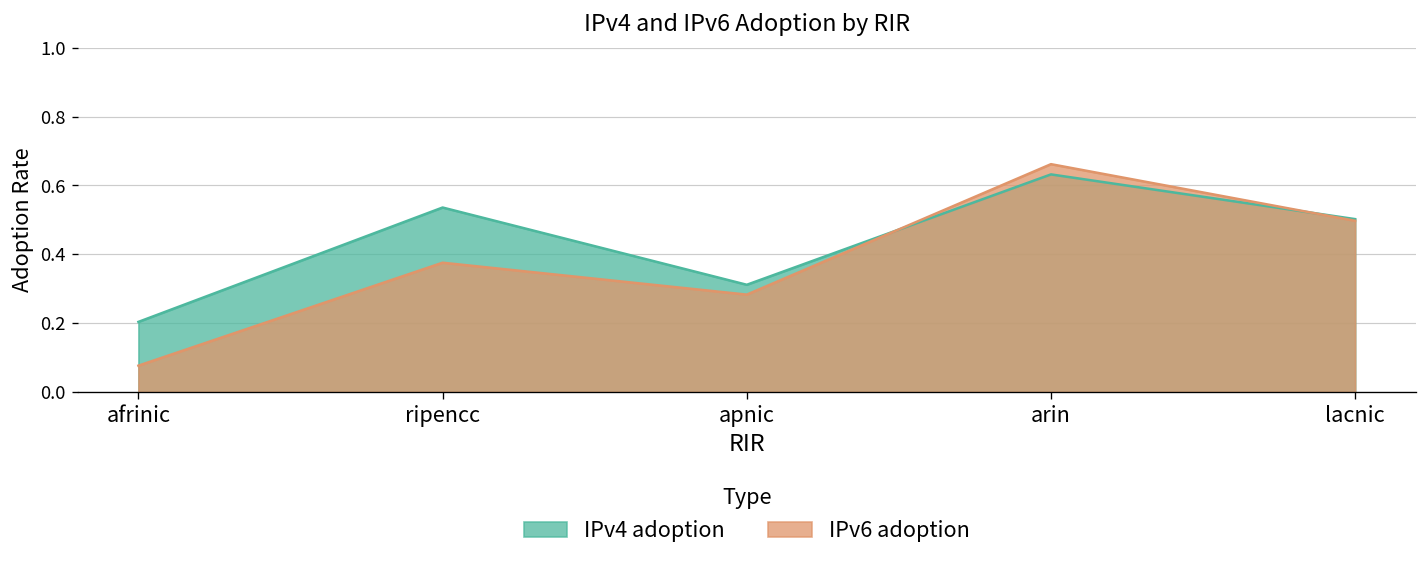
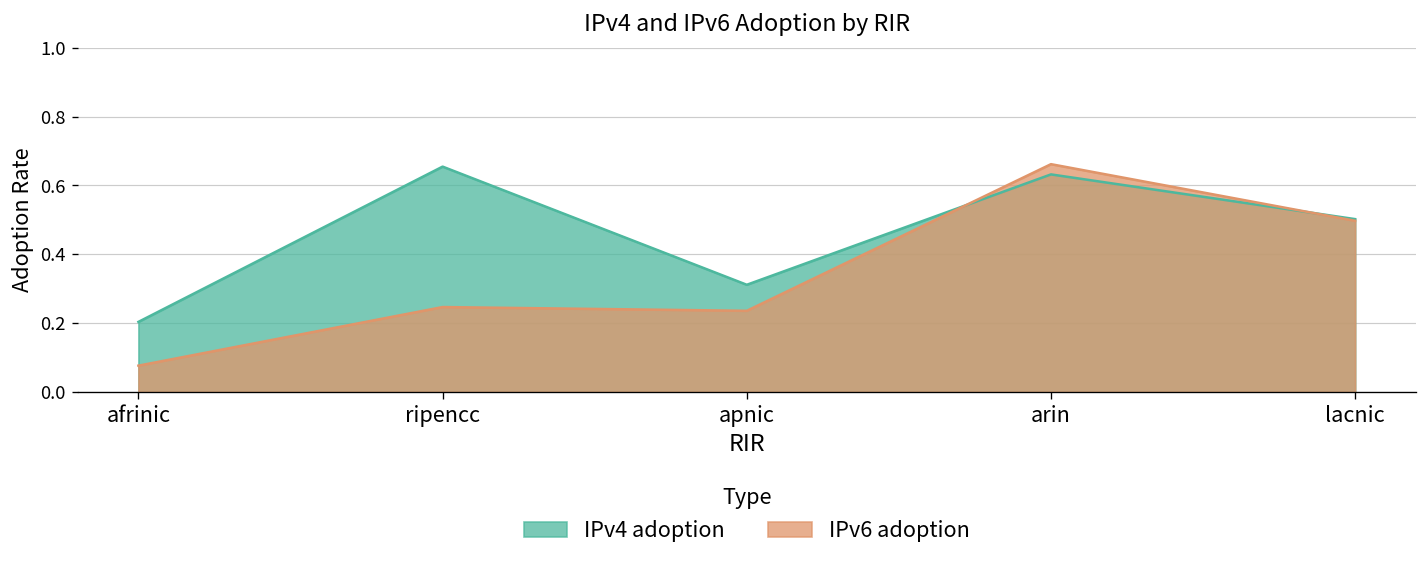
  {
    "IPv4 adoption": {
      "afrinic": 0.20,
-     "ripencc": 0.54,
+     "ripencc": 0.65,
      "apnic": 0.31,
      "arin": 0.63
    },
    "IPv6 adoption": {
      "afrinic": 0.08,
-     "ripencc": 0.38,
-     "apnic": 0.28,
+     "ripencc": 0.25,
+     "apnic": 0.24,
      "arin": 0.66
    }
  }
